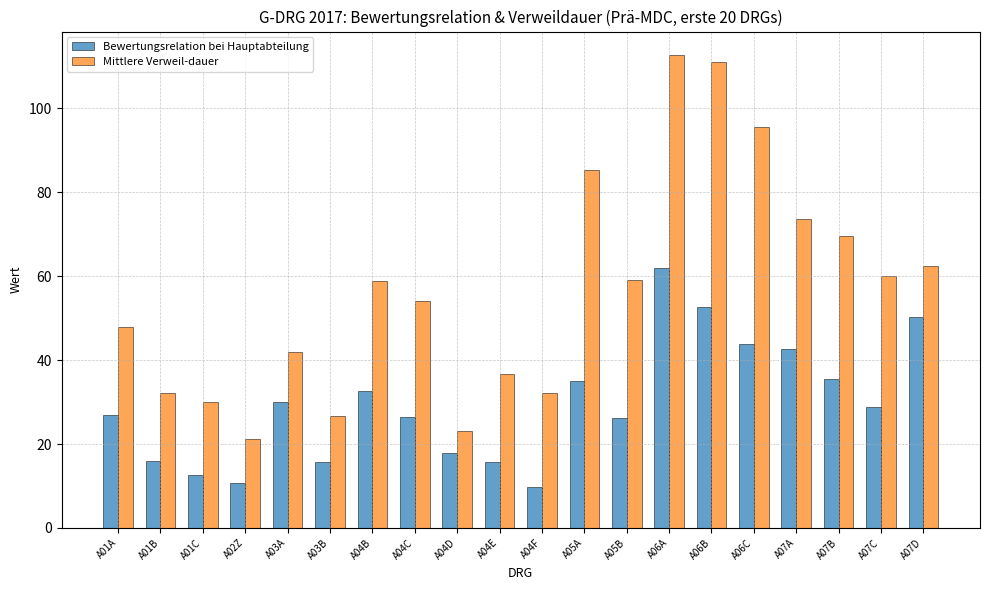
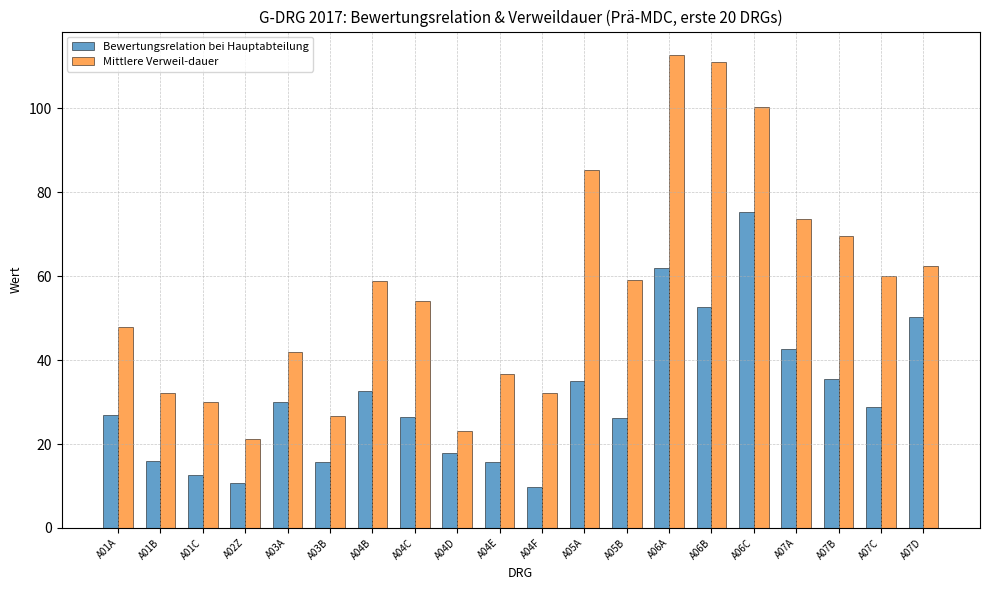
  {
    "Bewertungsrelation bei Hauptabteilung": {
      "A01A": 27,
      "A01B": 16,
      "A01C": 13,
      "A02Z": 11,
      "A03A": 30,
      "A03B": 16,
      "A04B": 33,
      "A04C": 26,
      "A04D": 18,
      "A04E": 16,
      "A04F": 10,
      "A05A": 35,
      "A05B": 26,
      "A06A": 62,
      "A06B": 53,
-     "A06C": 44,
+     "A06C": 75,
      "A07A": 43,
      "A07B": 36,
      "A07C": 29,
      "A07D": 50
    },
    "Mittlere Verweil-dauer": {
      "A01A": 48,
      "A01B": 32,
      "A01C": 30,
      "A02Z": 21,
      "A03A": 42,
      "A03B": 27,
      "A04B": 59,
      "A04C": 54,
      "A04D": 23,
      "A04E": 37,
      "A04F": 32,
      "A05A": 85,
      "A05B": 59,
      "A06A": 113,
      "A06B": 111,
-     "A06C": 96,
+     "A06C": 100,
      "A07A": 74,
      "A07B": 70,
      "A07C": 60,
      "A07D": 63
    }
  }
